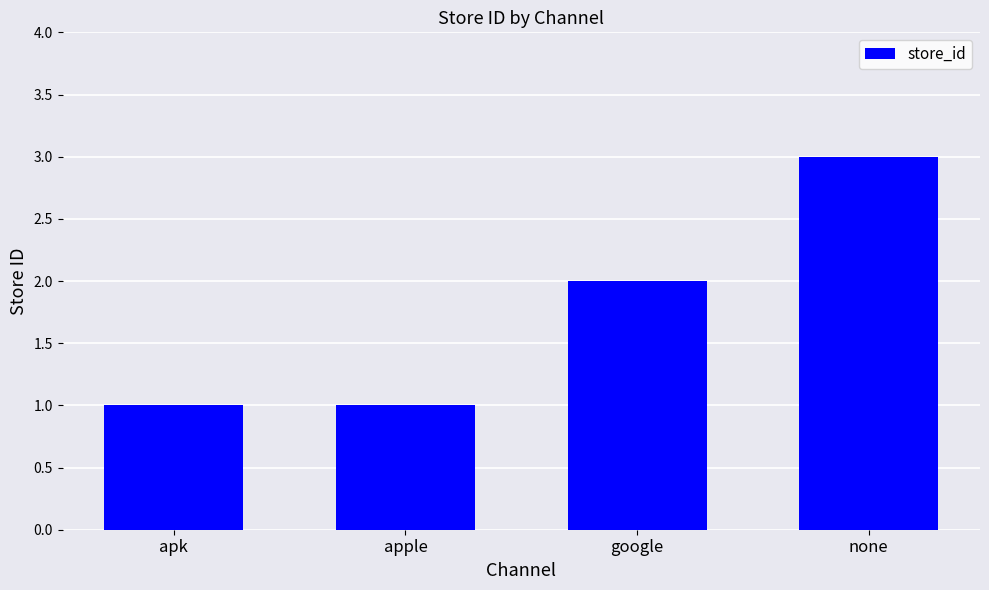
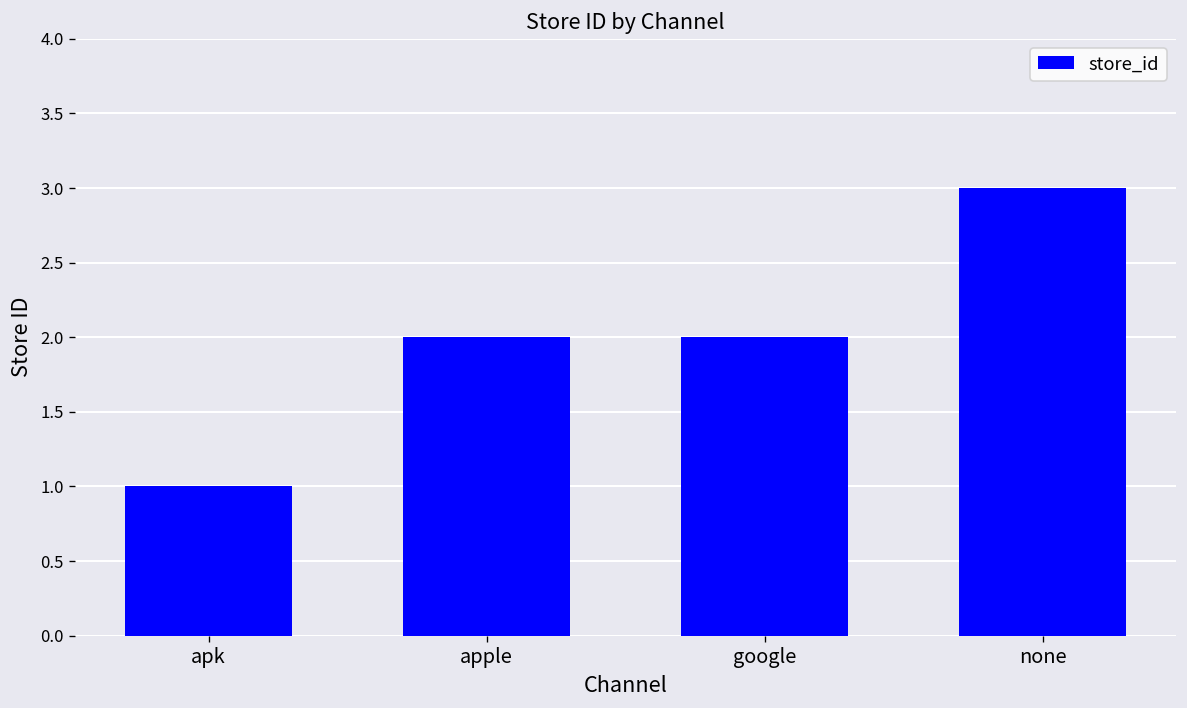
  {
    "apk": 1,
-   "apple": 1,
+   "apple": 2,
    "google": 2,
    "none": 3
  }
